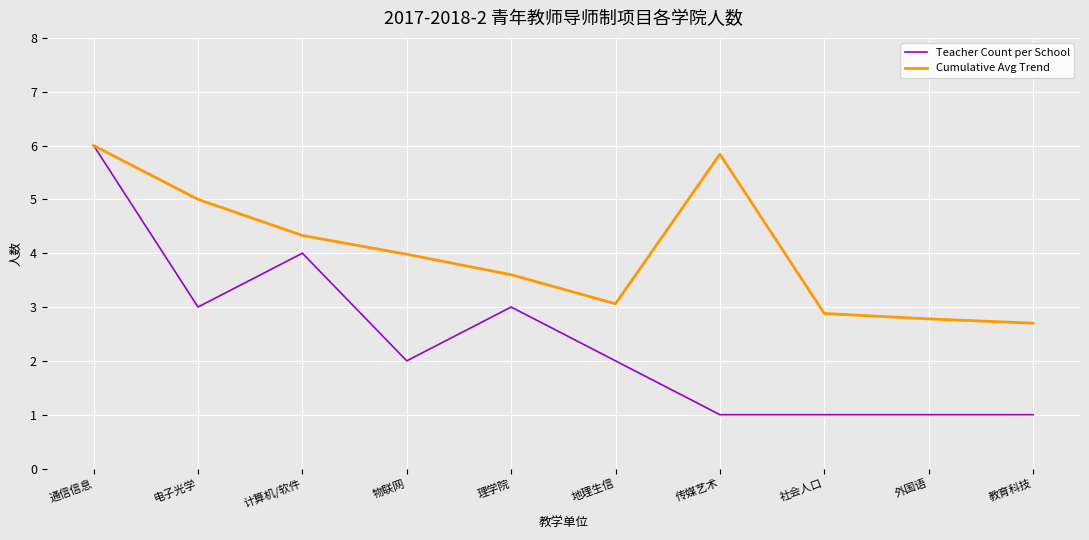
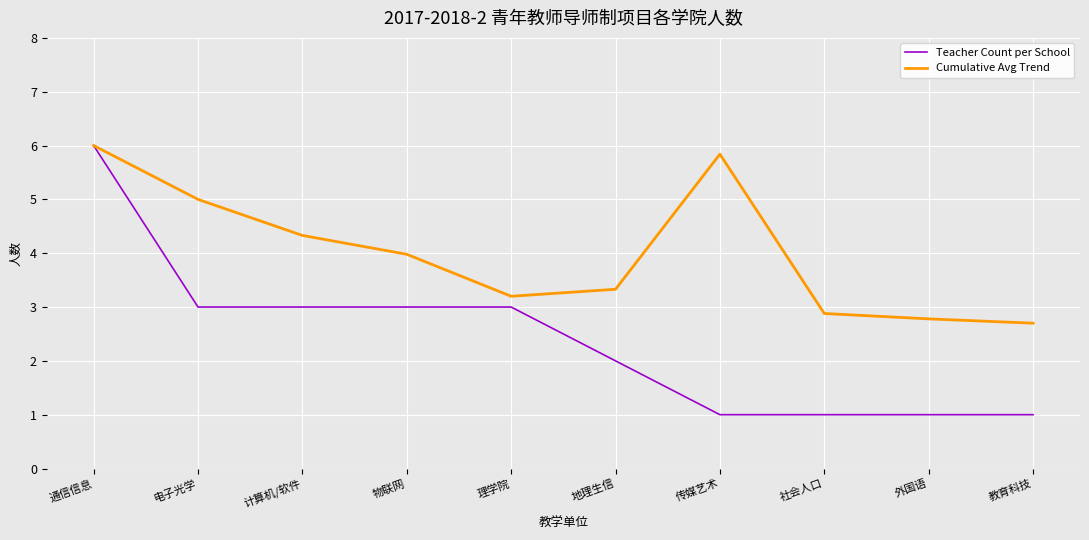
  {
    "Teacher Count per School": {
      "电子光学": 3,
-     "计算机/软件": 4,
-     "物联网": 2,
+     "计算机/软件": 3,
+     "物联网": 3,
      "理学院": 3,
      "地理生信": 2,
      "传媒艺术": 1,
      "社会人口": 1,
      "外国语": 1,
      "教育科技": 1
    },
    "Cumulative Avg Trend": {
      "电子光学": 5.0,
      "计算机/软件": 4.3,
      "物联网": 4.0,
-     "理学院": 3.6,
-     "地理生信": 3.1,
+     "理学院": 3.2,
+     "地理生信": 3.3,
      "传媒艺术": 5.8,
      "社会人口": 2.9,
      "外国语": 2.8,
      "教育科技": 2.7
    }
  }
